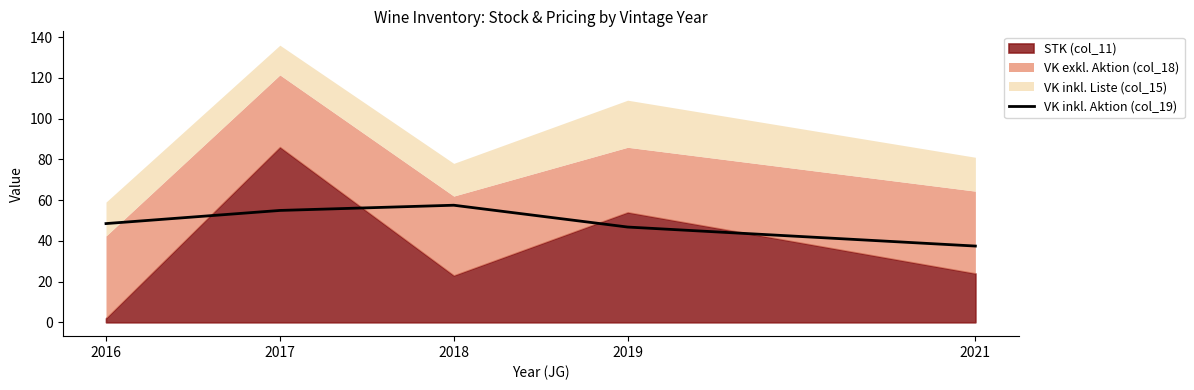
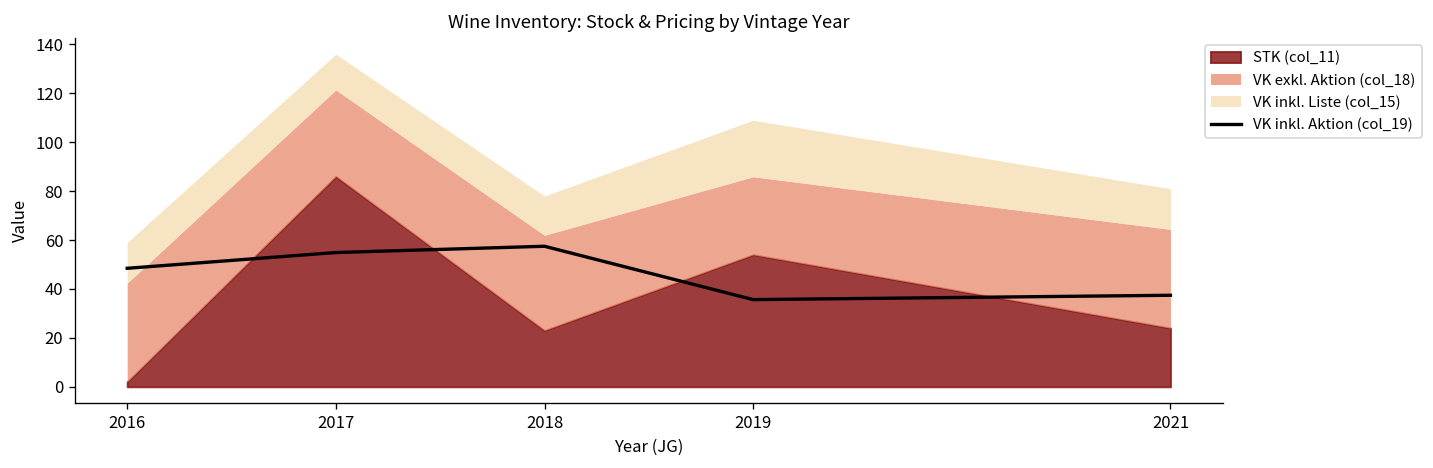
  {
    "VK inkl. Aktion (col_19)": {
      "2016": 48,
      "2017": 55,
      "2018": 57,
-     "2019": 47,
+     "2019": 36,
      "2021": 37
    },
    "STK (col_11)": {
      "2016": 2,
      "2017": 86,
      "2018": 23,
      "2019": 54,
      "2021": 24
    },
    "VK exkl. Aktion (col_18)": {
      "2016": 40,
      "2017": 35,
      "2018": 39,
      "2019": 32,
      "2021": 40
    },
    "VK inkl. Liste (col_15)": {
      "2016": 17,
      "2017": 15,
      "2018": 16,
      "2019": 23,
      "2021": 17
    }
  }
